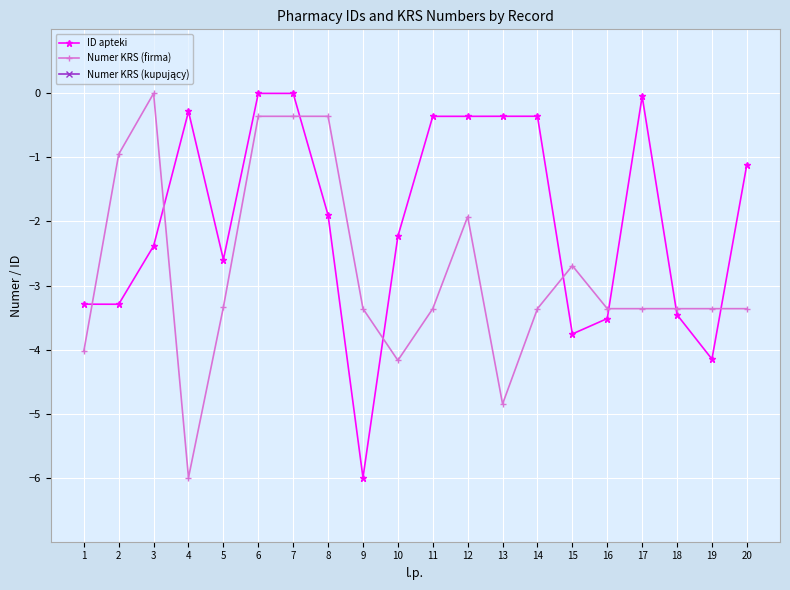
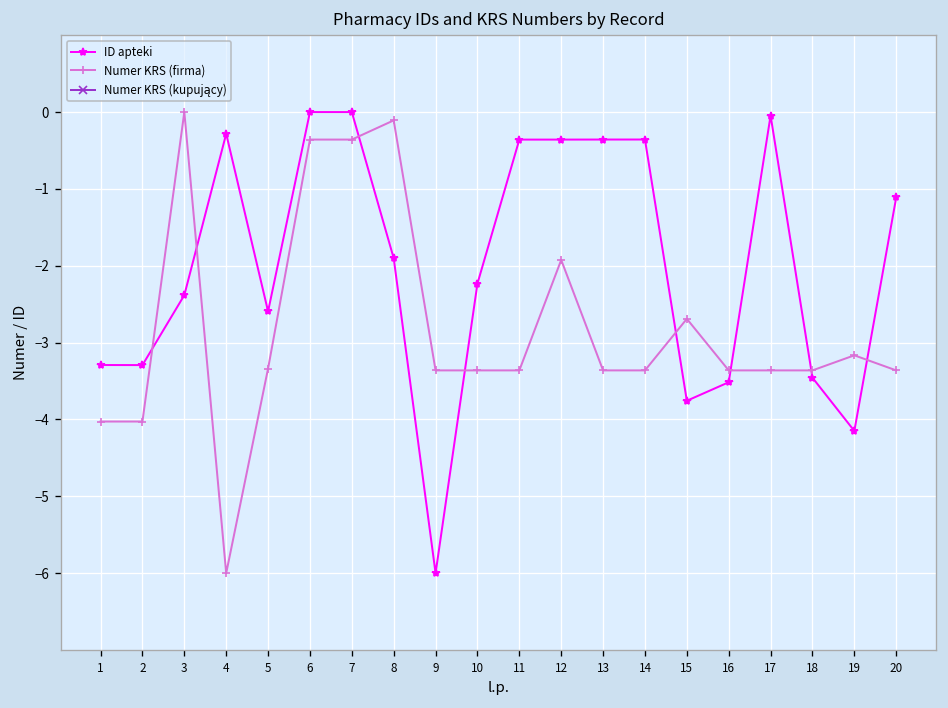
  {
    "ID apteki": {
      "1": -3.3,
      "2": -3.3,
      "3": -2.4,
      "4": -0.3,
      "5": -2.6,
      "6": 0.0,
      "7": 0.0,
      "8": -1.9,
      "9": -6.0,
      "10": -2.2,
      "11": -0.4,
      "12": -0.4,
      "13": -0.4,
      "14": -0.4,
      "15": -3.8,
      "16": -3.5,
      "17": 0.0,
      "18": -3.5,
      "19": -4.1,
      "20": -1.1
    },
    "Numer KRS (firma)": {
      "1": -4.0,
-     "2": -0.9,
+     "2": -4.0,
      "3": 0.0,
      "4": -6.0,
      "5": -3.3,
      "6": -0.4,
      "7": -0.4,
-     "8": -0.4,
+     "8": -0.1,
      "9": -3.4,
-     "10": -4.2,
+     "10": -3.4,
      "11": -3.4,
      "12": -1.9,
-     "13": -4.8,
+     "13": -3.4,
      "14": -3.4,
      "15": -2.7,
      "16": -3.4,
      "17": -3.4,
      "18": -3.4,
-     "19": -3.4,
+     "19": -3.2,
      "20": -3.4
    }
  }
